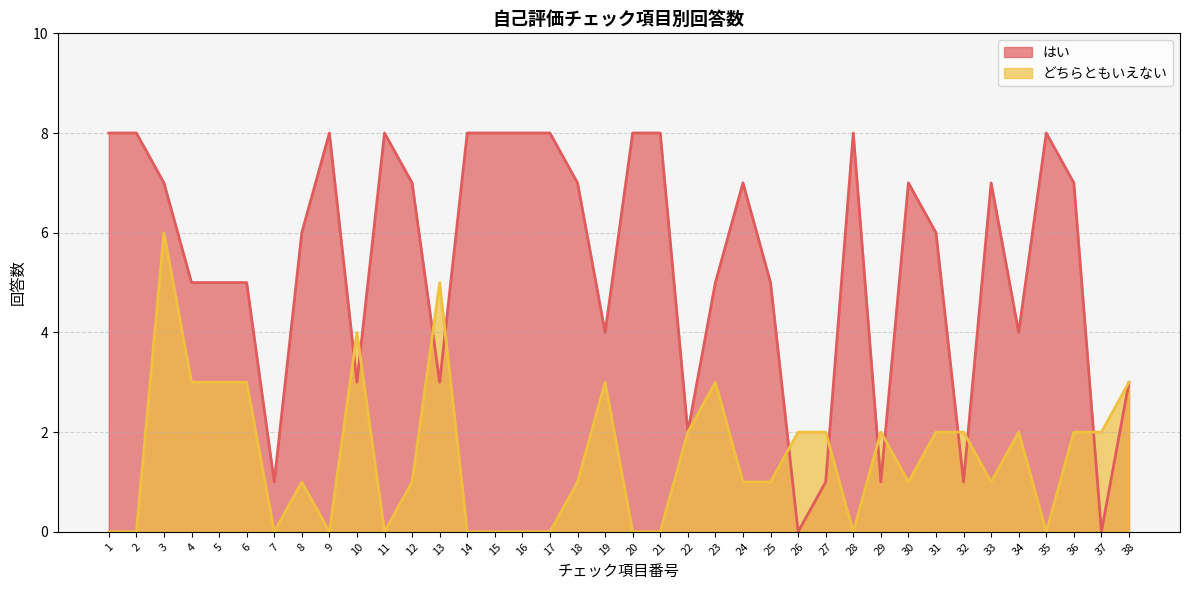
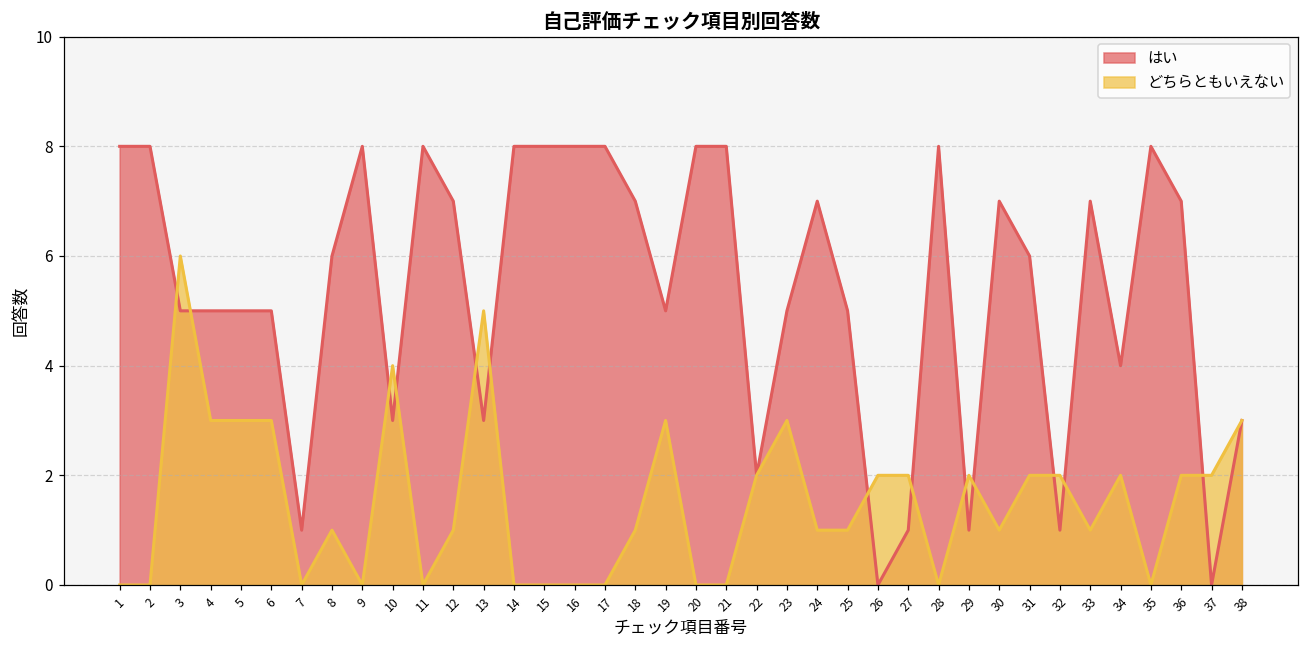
  {
    "はい": {
      "1": 8,
      "2": 8,
-     "3": 7,
+     "3": 5,
      "4": 5,
      "5": 5,
      "6": 5,
      "7": 1,
      "8": 6,
      "9": 8,
      "10": 3,
      "11": 8,
      "12": 7,
      "13": 3,
      "14": 8,
      "15": 8,
      "16": 8,
      "17": 8,
      "18": 7,
-     "19": 4,
+     "19": 5,
      "20": 8,
      "21": 8,
      "23": 5,
      "24": 7,
      "25": 5,
      "26": 0,
      "27": 1,
      "28": 8,
      "29": 1,
      "30": 7,
      "31": 6,
      "32": 1,
      "33": 7,
      "34": 4,
      "35": 8,
      "36": 7,
      "37": 0
    },
    "どちらともいえない": {
      "1": 0,
      "2": 0,
      "3": 6,
      "4": 3,
      "5": 3,
      "6": 3,
      "7": 0,
      "8": 1,
      "9": 0,
      "10": 4,
      "11": 0,
      "12": 1,
      "13": 5,
      "14": 0,
      "15": 0,
      "16": 0,
      "17": 0,
      "18": 1,
      "19": 3,
      "20": 0,
      "21": 0,
      "23": 3,
      "24": 1,
      "25": 1,
      "26": 2,
      "27": 2,
      "28": 0,
      "29": 2,
      "30": 1,
      "31": 2,
      "32": 2,
      "33": 1,
      "34": 2,
      "35": 0,
      "36": 2,
      "37": 2
    }
  }
